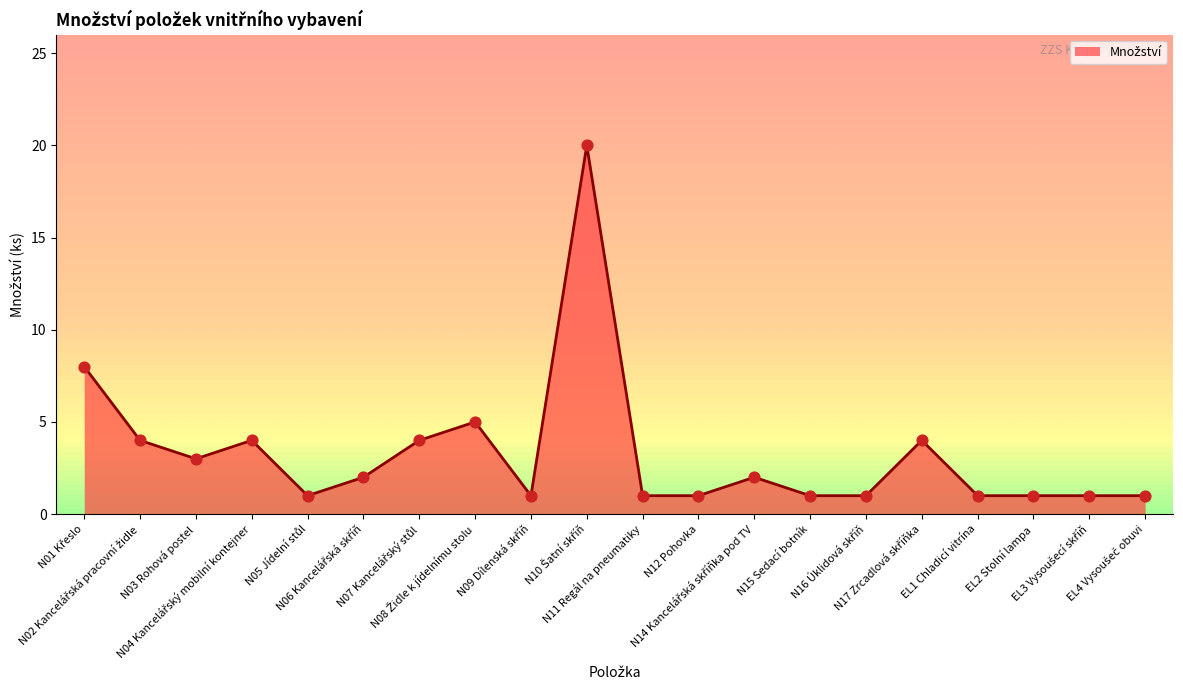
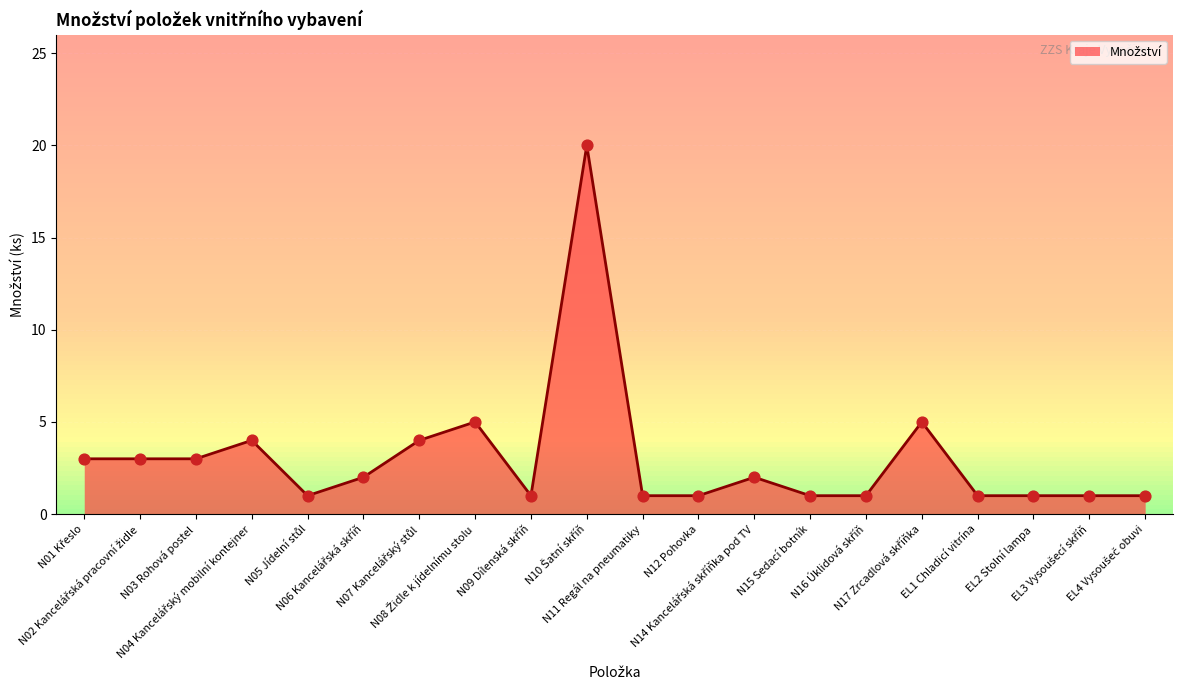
  {
-   "N01 Křeslo": 8,
-   "N02 Kancelářská pracovní židle": 4,
+   "N01 Křeslo": 3,
+   "N02 Kancelářská pracovní židle": 3,
    "N03 Rohová postel": 3,
    "N04 Kancelářský mobilní kontejner": 4,
    "N05 Jídelní stůl": 1,
    "N06 Kancelářská skříň": 2,
    "N07 Kancelářský stůl": 4,
    "N08 Židle k jídelnímu stolu": 5,
    "N09 Dílenská skříň": 1,
    "N10 Šatní skříň": 20,
    "N11 Regál na pneumatiky": 1,
    "N12 Pohovka": 1,
    "N14 Kancelářská skříňka pod TV": 2,
    "N15 Sedací botník": 1,
    "N16 Úklidová skříň": 1,
-   "N17 Zrcadlová skříňka": 4,
+   "N17 Zrcadlová skříňka": 5,
    "EL1 Chladicí vitrína": 1,
    "EL2 Stolní lampa": 1,
    "EL3 Vysoušecí skříň": 1,
    "EL4 Vysoušeč obuvi": 1
  }
